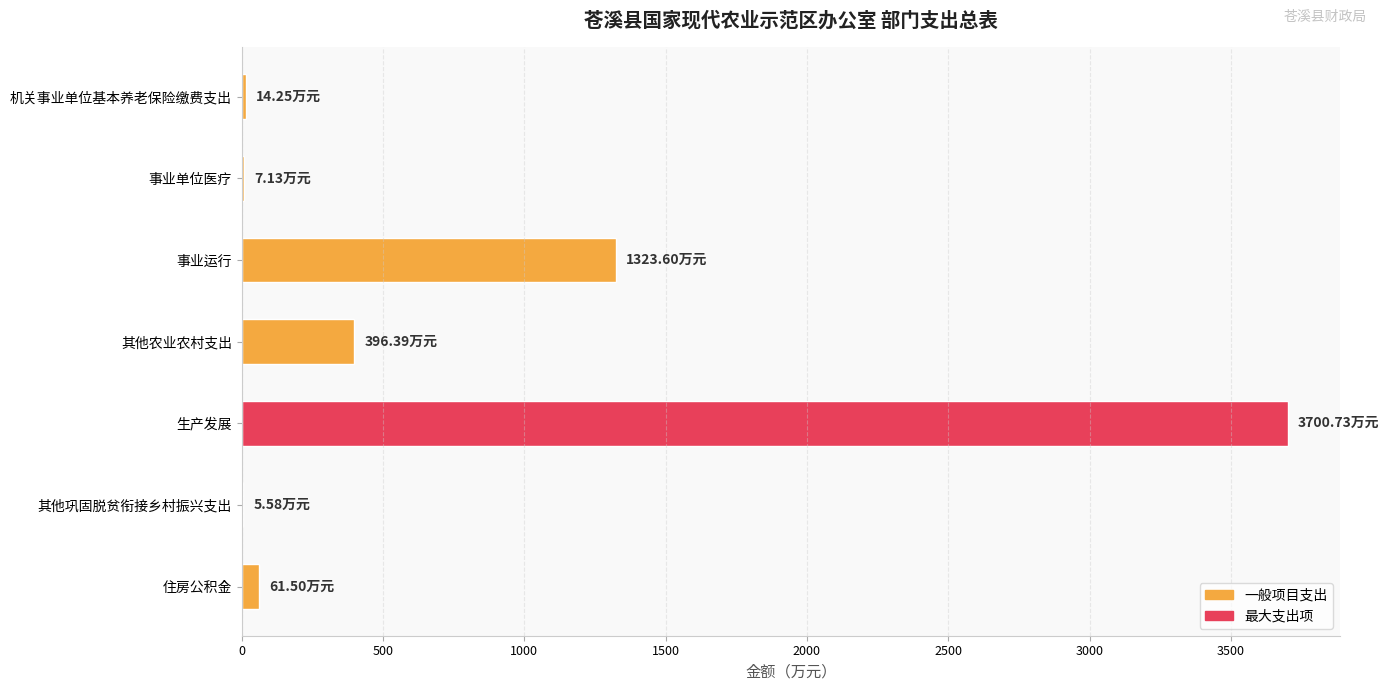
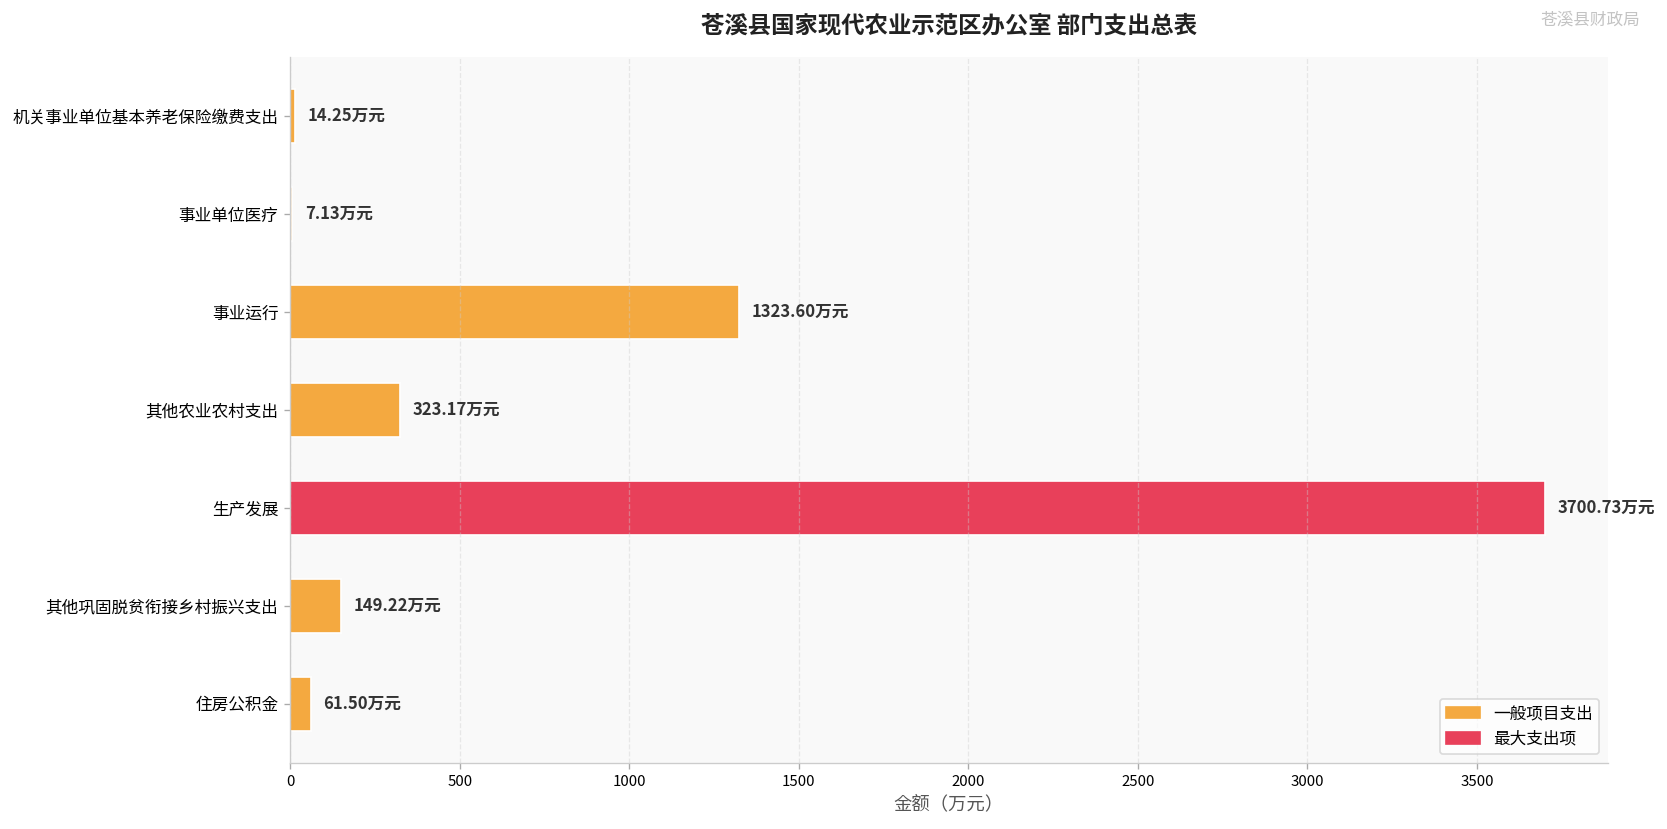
  {
    "机关事业单位基本养老保险缴费支出": 14.25,
    "事业单位医疗": 7.13,
    "事业运行": 1323.60,
-   "其他农业农村支出": 396.39,
+   "其他农业农村支出": 323.17,
    "生产发展": 3700.73,
-   "其他巩固脱贫衔接乡村振兴支出": 5.58,
+   "其他巩固脱贫衔接乡村振兴支出": 149.22,
    "住房公积金": 61.50
  }
